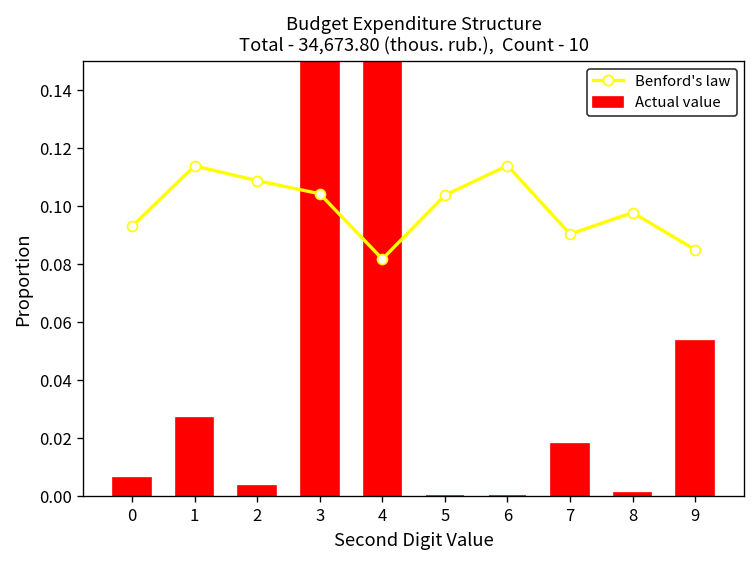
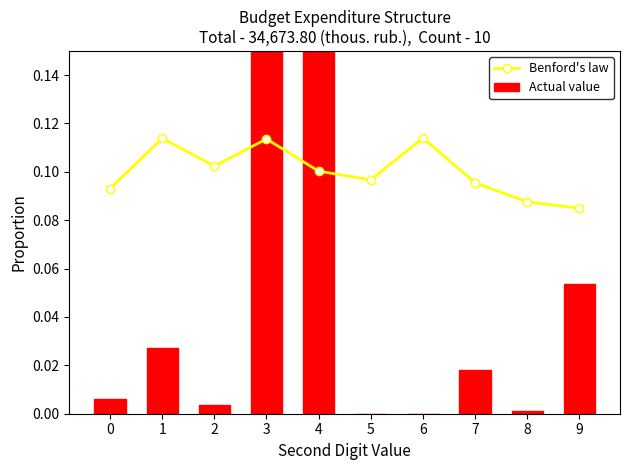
  {
    "Benford's law": {
      "0": 0.093,
      "1": 0.114,
-     "2": 0.109,
-     "3": 0.104,
-     "4": 0.082,
-     "5": 0.104,
+     "2": 0.102,
+     "3": 0.114,
+     "4": 0.100,
+     "5": 0.097,
      "6": 0.114,
-     "7": 0.090,
-     "8": 0.098,
+     "7": 0.096,
+     "8": 0.088,
      "9": 0.085
    },
    "Actual value": {
      "0": 0.006,
      "1": 0.027,
      "2": 0.003,
      "7": 0.018,
      "8": 0.001,
      "9": 0.054
    }
  }
